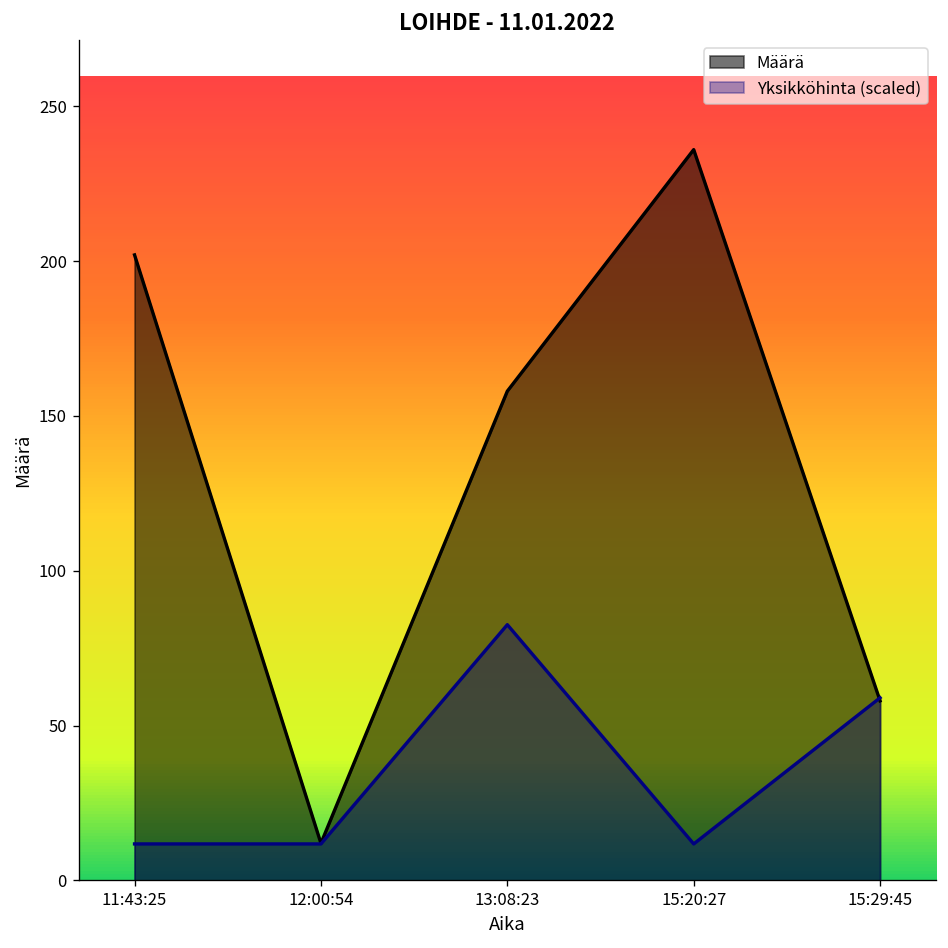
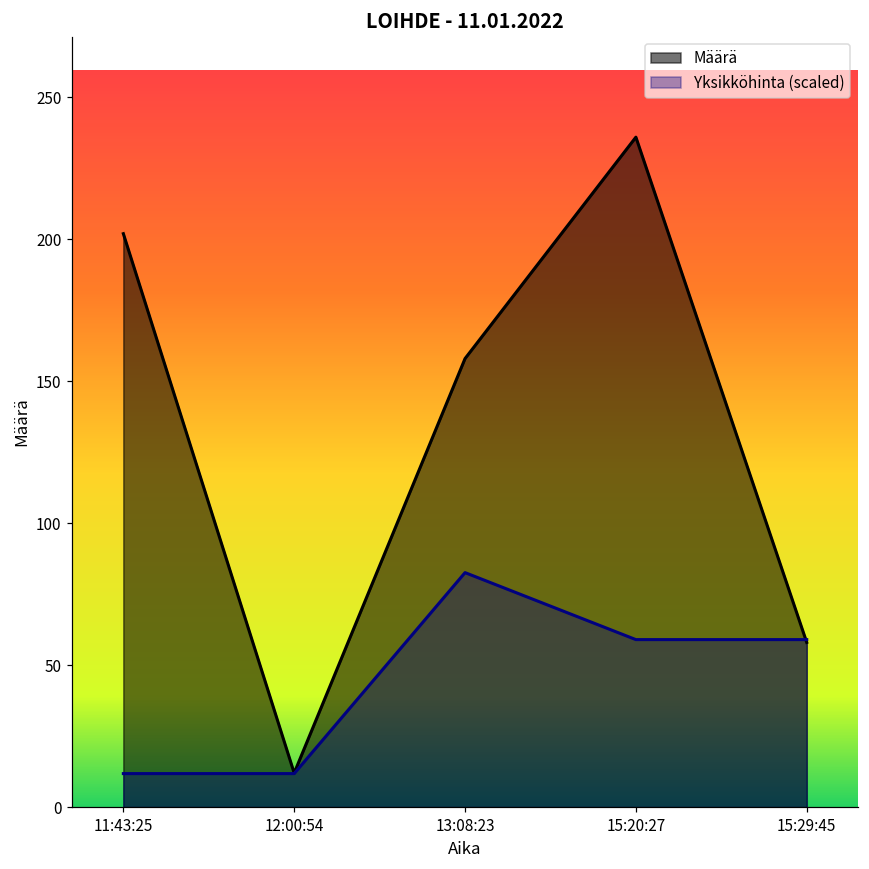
  {
    "Määrä": {
      "11:43:25": 202,
      "13:08:23": 158,
      "15:20:27": 236
    },
    "Yksikköhinta (scaled)": {
      "11:43:25": 12,
      "13:08:23": 83,
-     "15:20:27": 12
+     "15:20:27": 59
    }
  }
